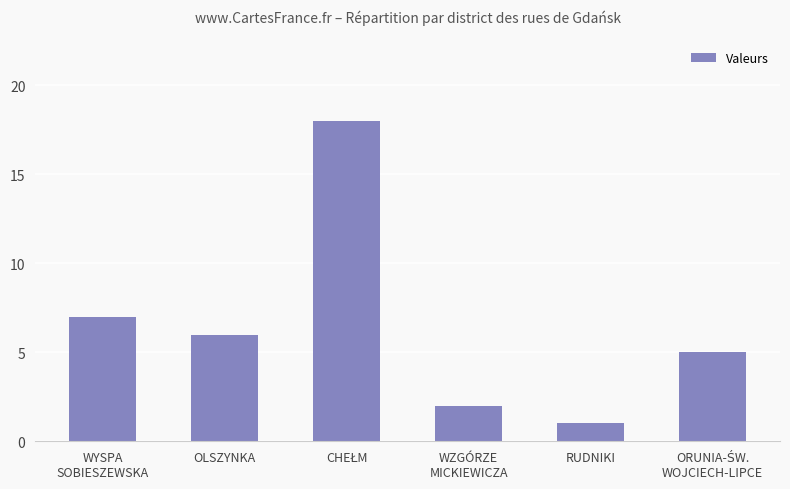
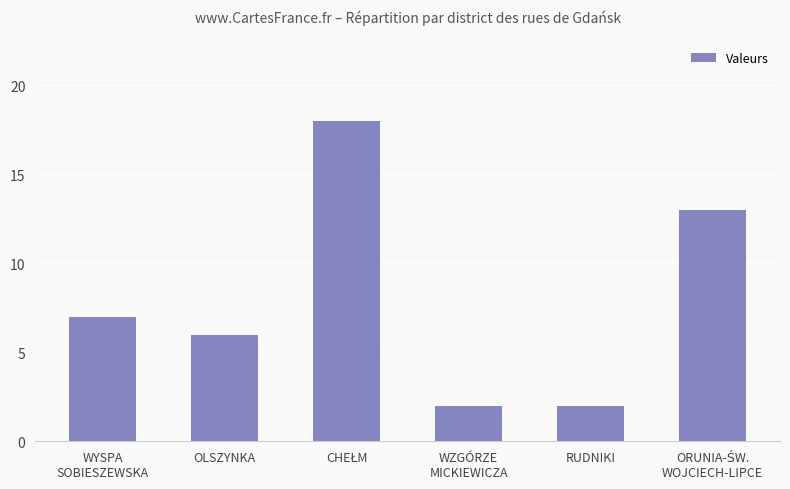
  {
    "WYSPA SOBIESZEWSKA": 7,
    "OLSZYNKA": 6,
    "CHEŁM": 18,
    "WZGÓRZE MICKIEWICZA": 2,
-   "RUDNIKI": 1,
-   "ORUNIA-ŚW. WOJCIECH-LIPCE": 5
+   "RUDNIKI": 2,
+   "ORUNIA-ŚW. WOJCIECH-LIPCE": 13
  }
